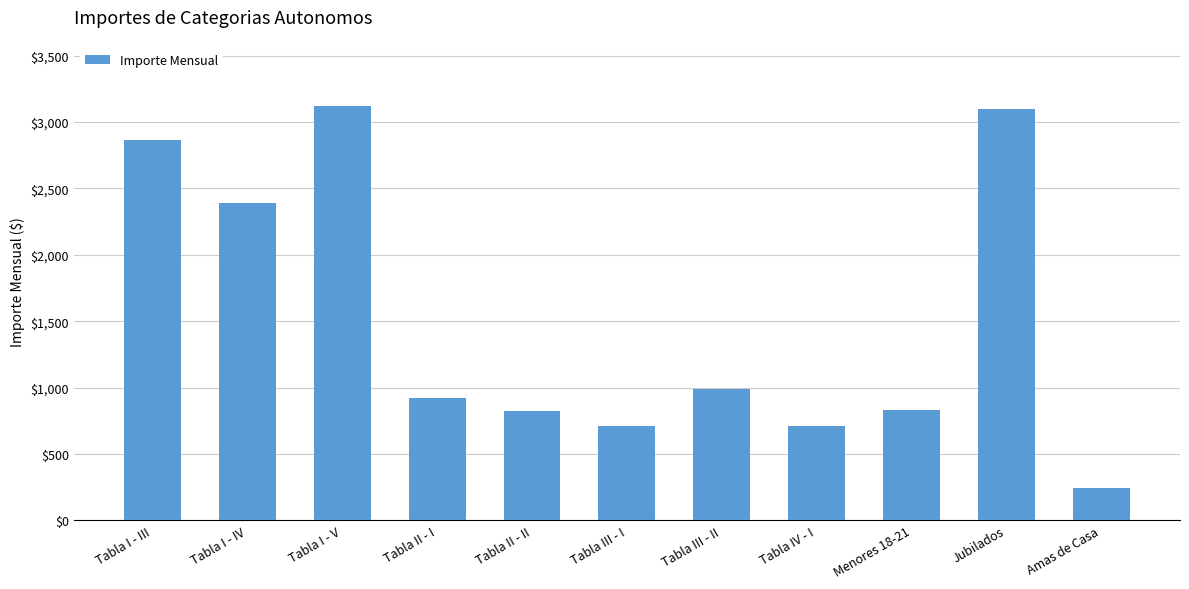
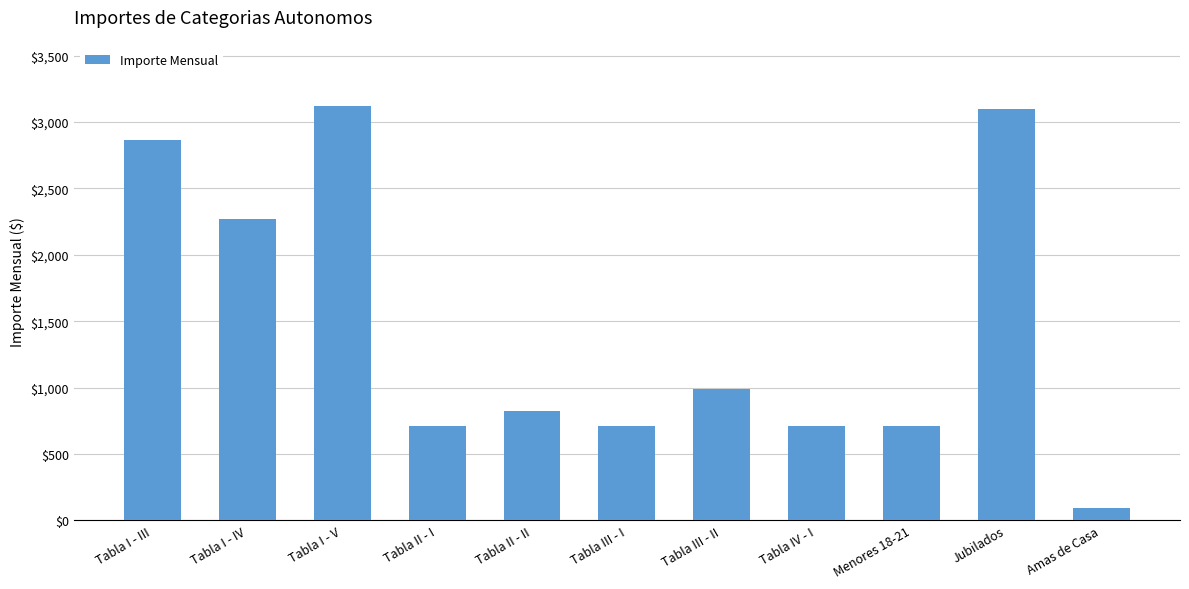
  {
    "Tabla I - III": "$2,860",
-   "Tabla I - IV": "$2,390",
+   "Tabla I - IV": "$2,270",
    "Tabla I - V": "$3,120",
-   "Tabla II - I": "$920",
+   "Tabla II - I": "$710",
    "Tabla II - II": "$820",
    "Tabla III - I": "$710",
    "Tabla III - II": "$990",
    "Tabla IV - I": "$710",
-   "Menores 18-21": "$830",
+   "Menores 18-21": "$710",
    "Jubilados": "$3,100",
-   "Amas de Casa": "$240"
+   "Amas de Casa": "$100"
  }
